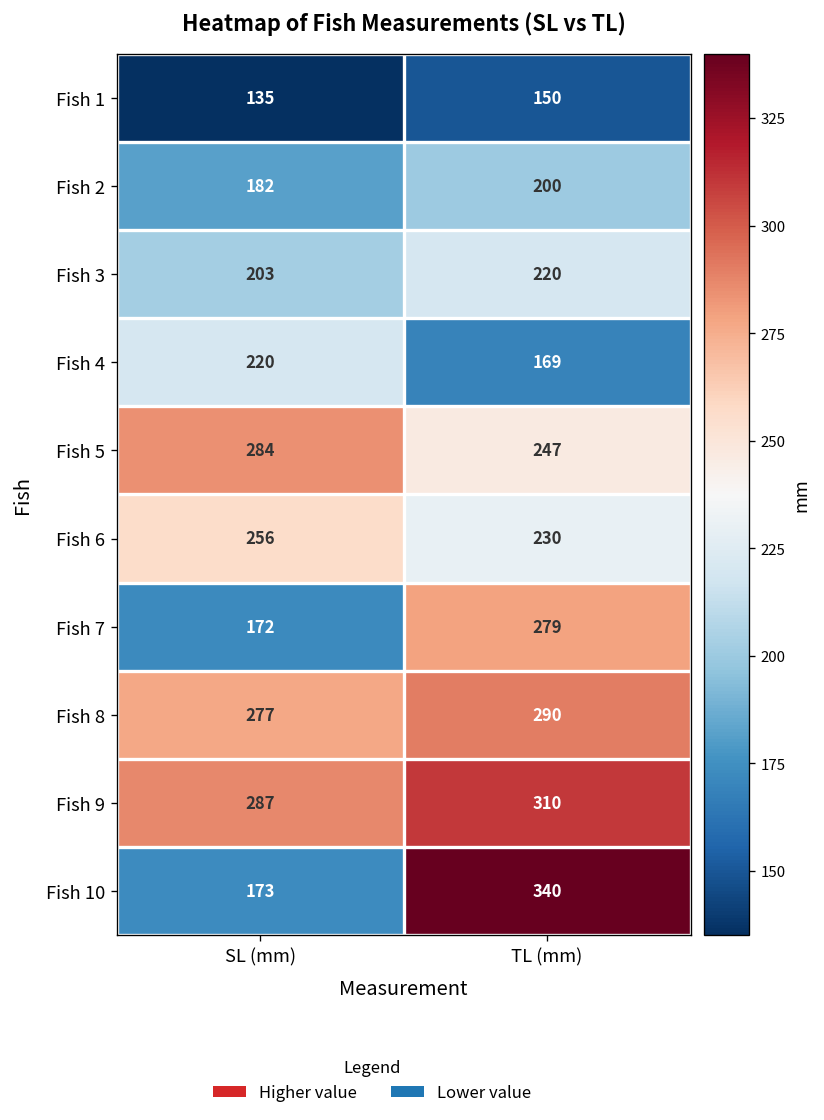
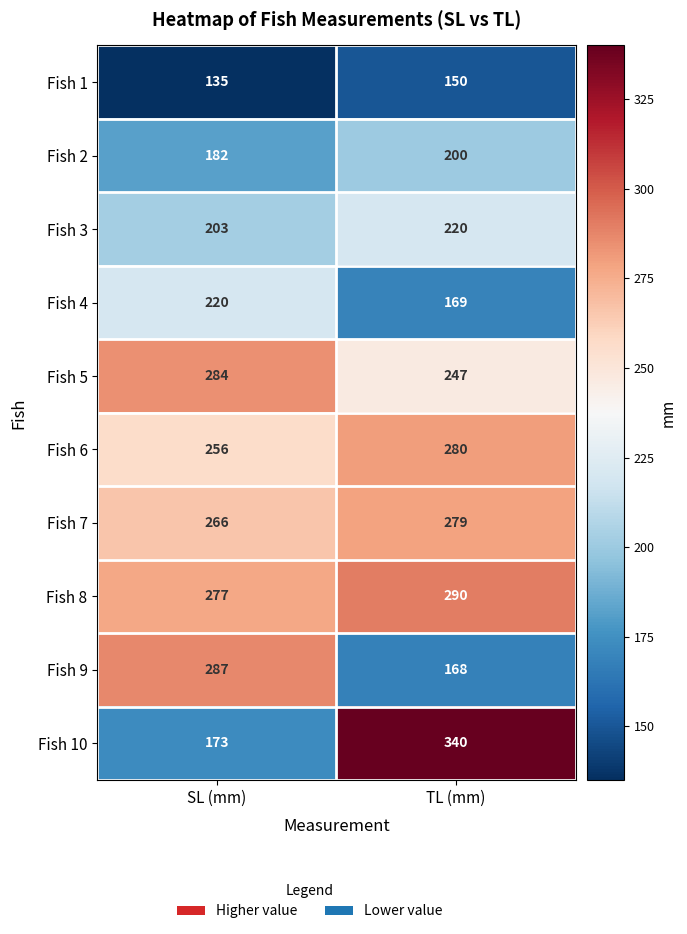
  {
    "Fish 1": {
      "SL (mm)": 135,
      "TL (mm)": 150
    },
    "Fish 2": {
      "SL (mm)": 182,
      "TL (mm)": 200
    },
    "Fish 3": {
      "SL (mm)": 203,
      "TL (mm)": 220
    },
    "Fish 4": {
      "SL (mm)": 220,
      "TL (mm)": 169
    },
    "Fish 5": {
      "SL (mm)": 284,
      "TL (mm)": 247
    },
    "Fish 6": {
      "SL (mm)": 256,
-     "TL (mm)": 230
+     "TL (mm)": 280
    },
    "Fish 7": {
-     "SL (mm)": 172,
+     "SL (mm)": 266,
      "TL (mm)": 279
    },
    "Fish 8": {
      "SL (mm)": 277,
      "TL (mm)": 290
    },
    "Fish 9": {
      "SL (mm)": 287,
-     "TL (mm)": 310
+     "TL (mm)": 168
    },
    "Fish 10": {
      "SL (mm)": 173,
      "TL (mm)": 340
    }
  }
